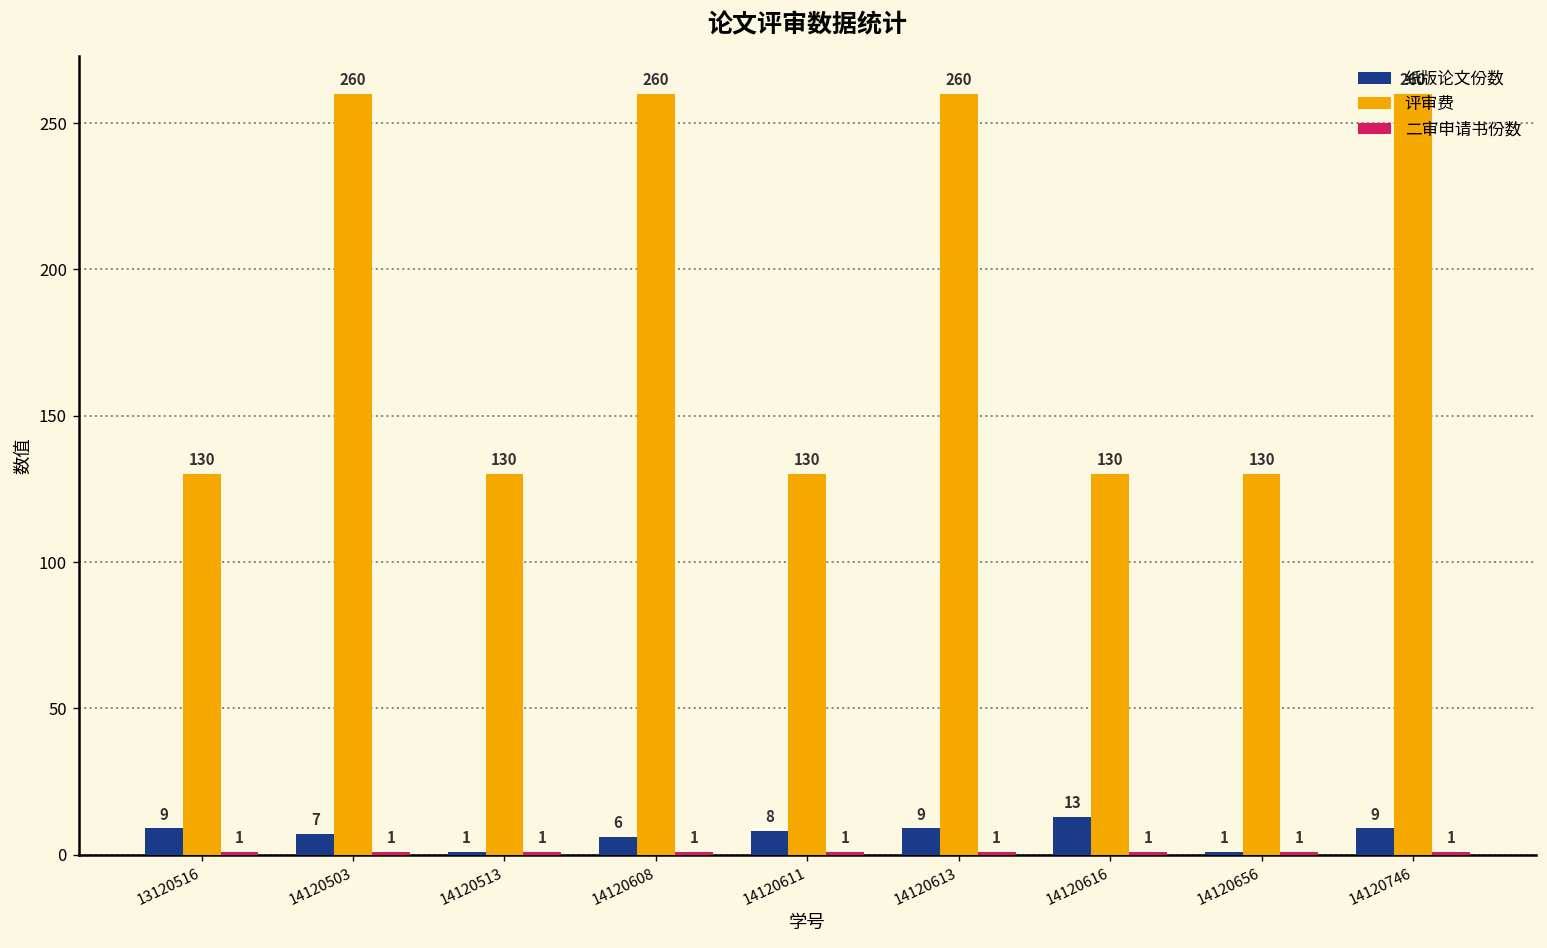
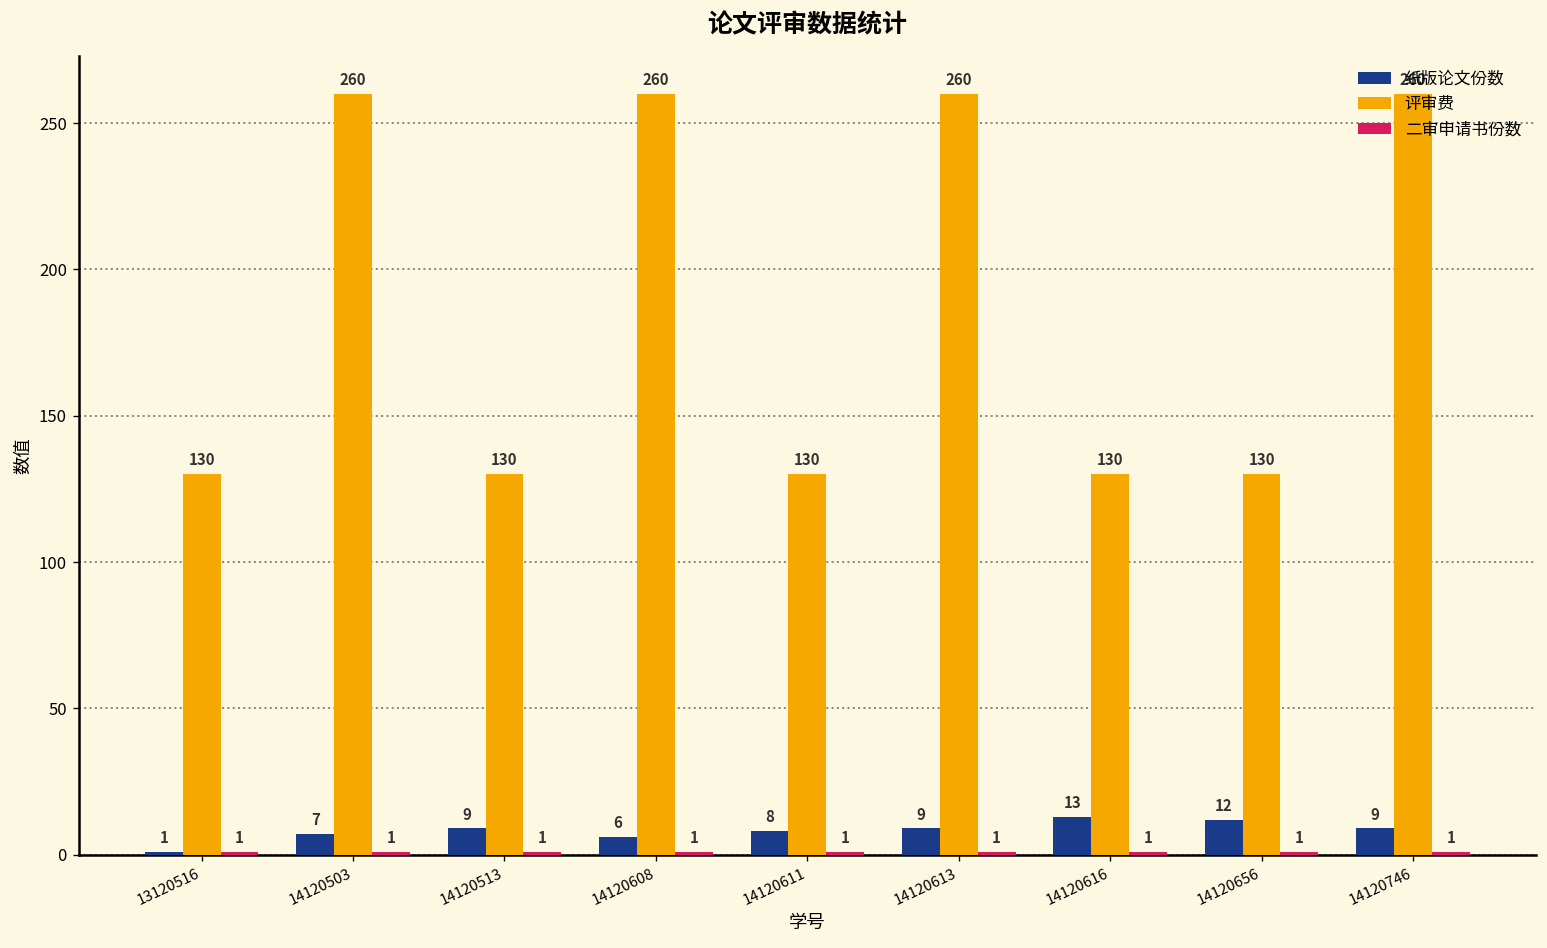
  {
    "纸版论文份数": {
-     "13120516": 9,
+     "13120516": 1,
      "14120503": 7,
-     "14120513": 1,
+     "14120513": 9,
      "14120608": 6,
      "14120611": 8,
      "14120613": 9,
      "14120616": 13,
-     "14120656": 1,
+     "14120656": 12,
      "14120746": 9
    },
    "评审费": {
      "13120516": 130,
      "14120503": 260,
      "14120513": 130,
      "14120608": 260,
      "14120611": 130,
      "14120613": 260,
      "14120616": 130,
      "14120656": 130,
      "14120746": 260
    },
    "二审申请书份数": {
      "13120516": 1,
      "14120503": 1,
      "14120513": 1,
      "14120608": 1,
      "14120611": 1,
      "14120613": 1,
      "14120616": 1,
      "14120656": 1,
      "14120746": 1
    }
  }
